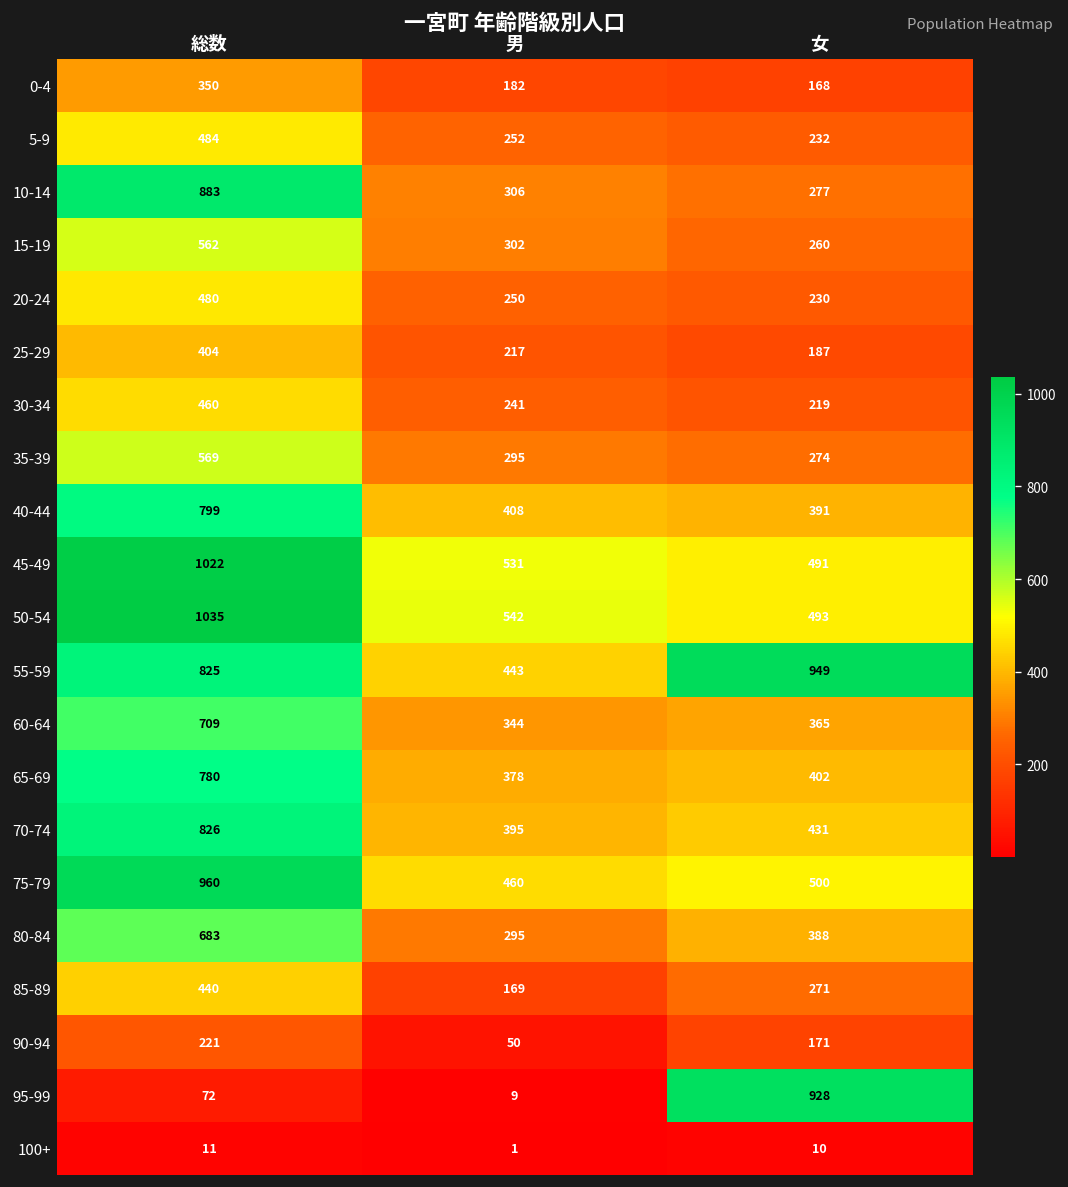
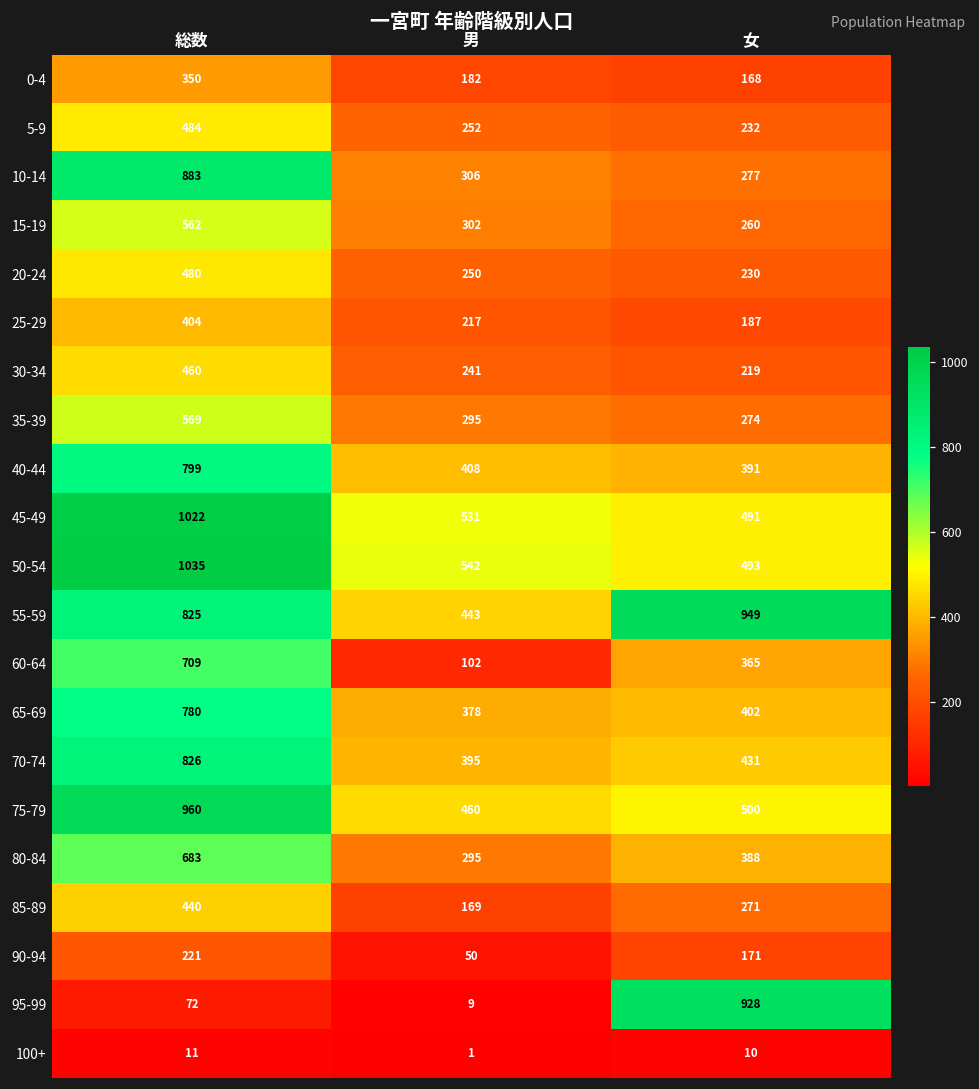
  {
    "0-4": {
      "総数": 350,
      "男": 182,
      "女": 168
    },
    "5-9": {
      "総数": 484,
      "男": 252,
      "女": 232
    },
    "10-14": {
      "総数": 883,
      "男": 306,
      "女": 277
    },
    "15-19": {
      "総数": 562,
      "男": 302,
      "女": 260
    },
    "20-24": {
      "総数": 480,
      "男": 250,
      "女": 230
    },
    "25-29": {
      "総数": 404,
      "男": 217,
      "女": 187
    },
    "30-34": {
      "総数": 460,
      "男": 241,
      "女": 219
    },
    "35-39": {
      "総数": 569,
      "男": 295,
      "女": 274
    },
    "40-44": {
      "総数": 799,
      "男": 408,
      "女": 391
    },
    "45-49": {
      "総数": 1022,
      "男": 531,
      "女": 491
    },
    "50-54": {
      "総数": 1035,
      "男": 542,
      "女": 493
    },
    "55-59": {
      "総数": 825,
      "男": 443,
      "女": 949
    },
    "60-64": {
      "総数": 709,
-     "男": 344,
+     "男": 102,
      "女": 365
    },
    "65-69": {
      "総数": 780,
      "男": 378,
      "女": 402
    },
    "70-74": {
      "総数": 826,
      "男": 395,
      "女": 431
    },
    "75-79": {
      "総数": 960,
      "男": 460,
      "女": 500
    },
    "80-84": {
      "総数": 683,
      "男": 295,
      "女": 388
    },
    "85-89": {
      "総数": 440,
      "男": 169,
      "女": 271
    },
    "90-94": {
      "総数": 221,
      "男": 50,
      "女": 171
    },
    "95-99": {
      "総数": 72,
      "男": 9,
      "女": 928
    },
    "100+": {
      "総数": 11,
      "男": 1,
      "女": 10
    }
  }
